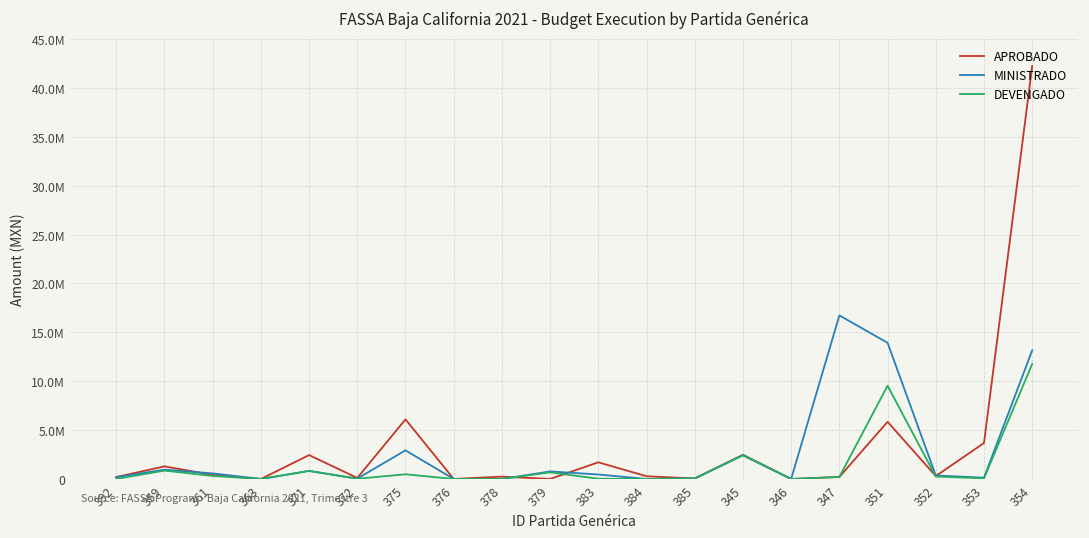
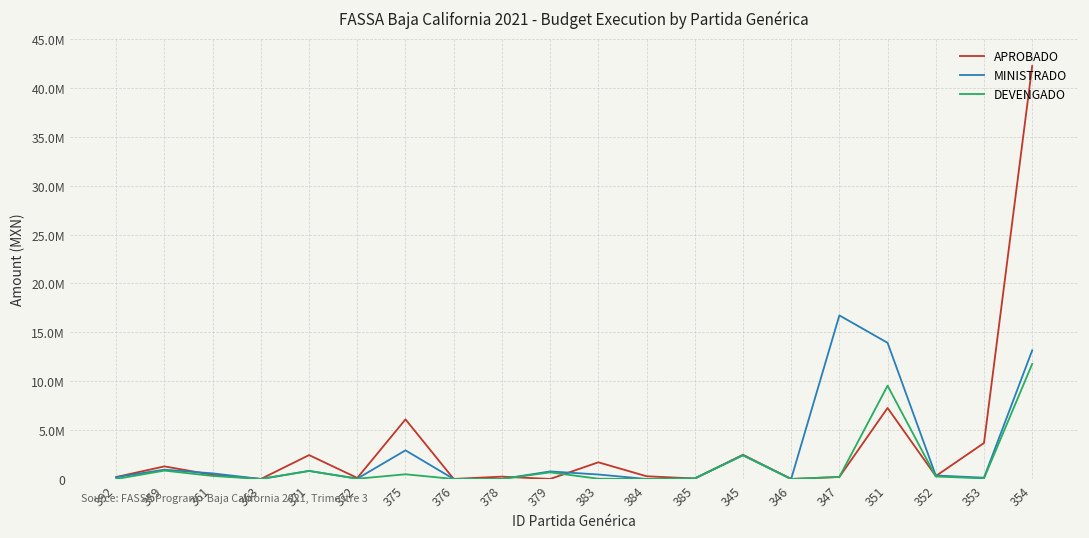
  {
    "APROBADO": {
      "359": 1000000,
      "371": 2000000,
      "375": 6000000,
      "379": 0,
      "383": 2000000,
-     "351": 6000000,
+     "351": 7000000,
      "353": 4000000,
      "354": 42000000
    },
    "MINISTRADO": {
      "375": 3000000,
      "383": 0,
      "347": 17000000,
      "351": 14000000,
      "354": 13000000
    },
    "DEVENGADO": {
      "375": 0,
      "383": 0,
      "351": 10000000,
      "354": 12000000
    }
  }
